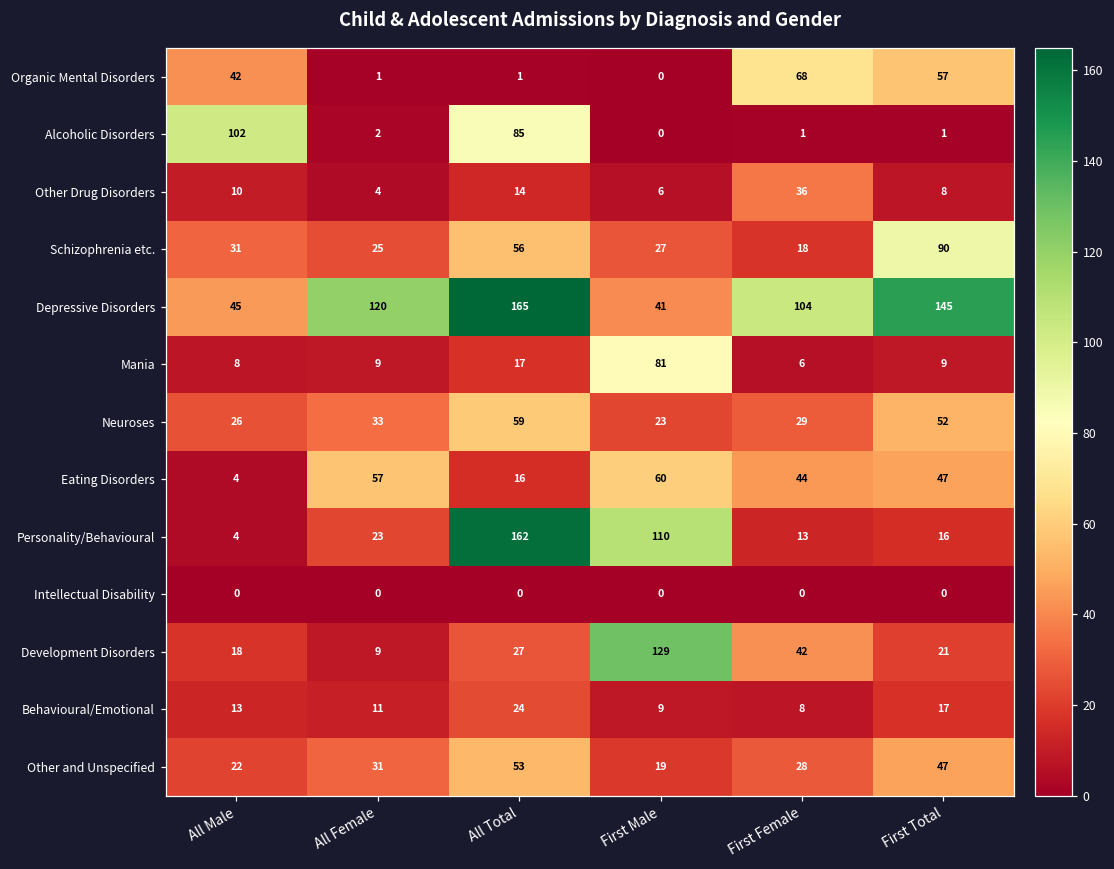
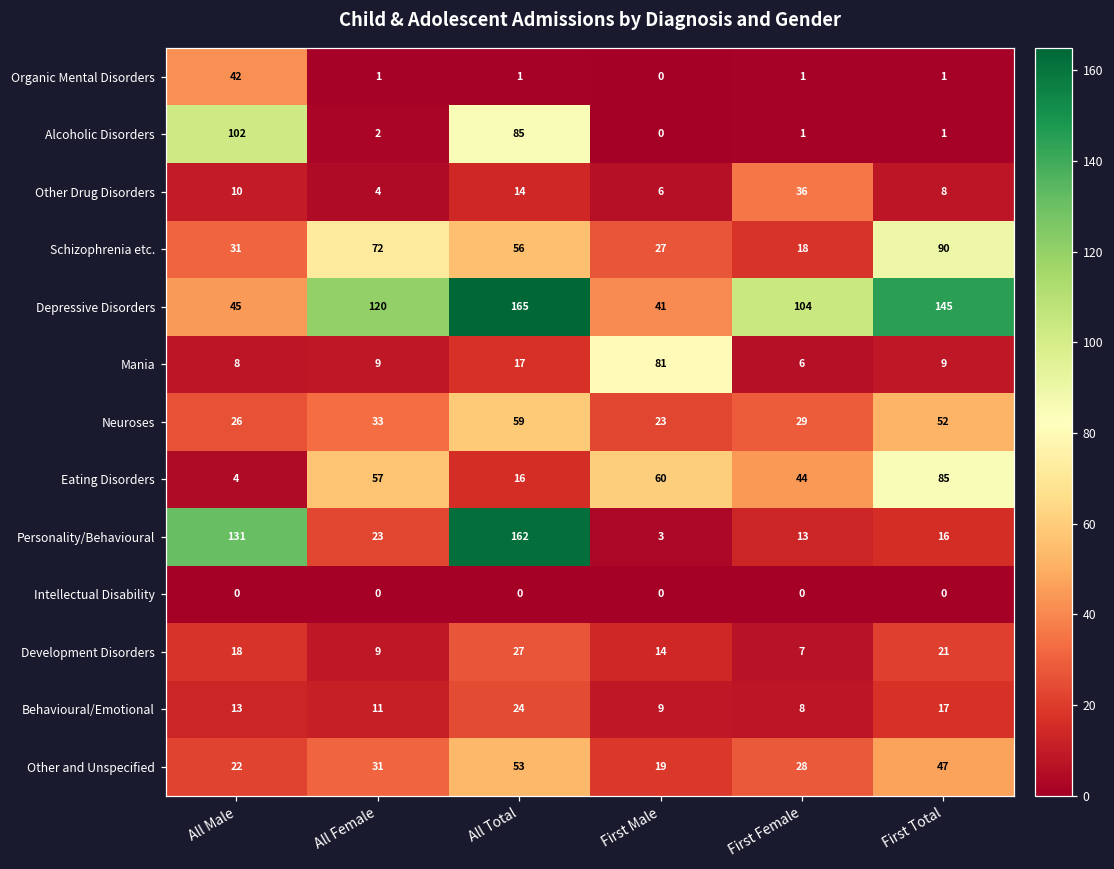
  {
    "Organic Mental Disorders": {
      "All Male": 42,
      "All Female": 1,
      "All Total": 1,
      "First Male": 0,
-     "First Female": 68,
-     "First Total": 57
+     "First Female": 1,
+     "First Total": 1
    },
    "Alcoholic Disorders": {
      "All Male": 102,
      "All Female": 2,
      "All Total": 85,
      "First Male": 0,
      "First Female": 1,
      "First Total": 1
    },
    "Other Drug Disorders": {
      "All Male": 10,
      "All Female": 4,
      "All Total": 14,
      "First Male": 6,
      "First Female": 36,
      "First Total": 8
    },
    "Schizophrenia etc.": {
      "All Male": 31,
-     "All Female": 25,
+     "All Female": 72,
      "All Total": 56,
      "First Male": 27,
      "First Female": 18,
      "First Total": 90
    },
    "Depressive Disorders": {
      "All Male": 45,
      "All Female": 120,
      "All Total": 165,
      "First Male": 41,
      "First Female": 104,
      "First Total": 145
    },
    "Mania": {
      "All Male": 8,
      "All Female": 9,
      "All Total": 17,
      "First Male": 81,
      "First Female": 6,
      "First Total": 9
    },
    "Neuroses": {
      "All Male": 26,
      "All Female": 33,
      "All Total": 59,
      "First Male": 23,
      "First Female": 29,
      "First Total": 52
    },
    "Eating Disorders": {
      "All Male": 4,
      "All Female": 57,
      "All Total": 16,
      "First Male": 60,
      "First Female": 44,
-     "First Total": 47
+     "First Total": 85
    },
    "Personality/Behavioural": {
-     "All Male": 4,
+     "All Male": 131,
      "All Female": 23,
      "All Total": 162,
-     "First Male": 110,
+     "First Male": 3,
      "First Female": 13,
      "First Total": 16
    },
    "Intellectual Disability": {
      "All Male": 0,
      "All Female": 0,
      "All Total": 0,
      "First Male": 0,
      "First Female": 0,
      "First Total": 0
    },
    "Development Disorders": {
      "All Male": 18,
      "All Female": 9,
      "All Total": 27,
-     "First Male": 129,
-     "First Female": 42,
+     "First Male": 14,
+     "First Female": 7,
      "First Total": 21
    },
    "Behavioural/Emotional": {
      "All Male": 13,
      "All Female": 11,
      "All Total": 24,
      "First Male": 9,
      "First Female": 8,
      "First Total": 17
    },
    "Other and Unspecified": {
      "All Male": 22,
      "All Female": 31,
      "All Total": 53,
      "First Male": 19,
      "First Female": 28,
      "First Total": 47
    }
  }
